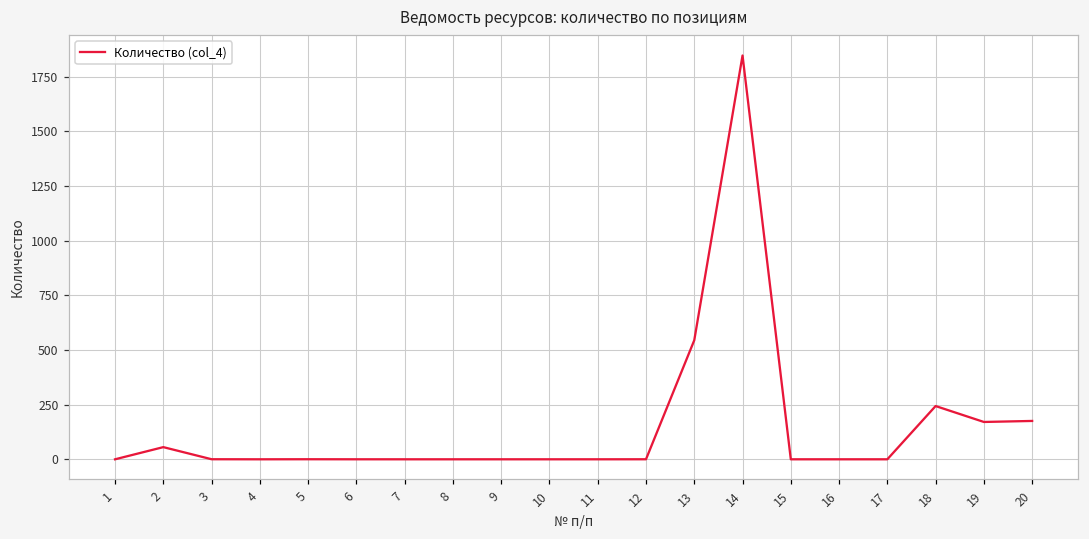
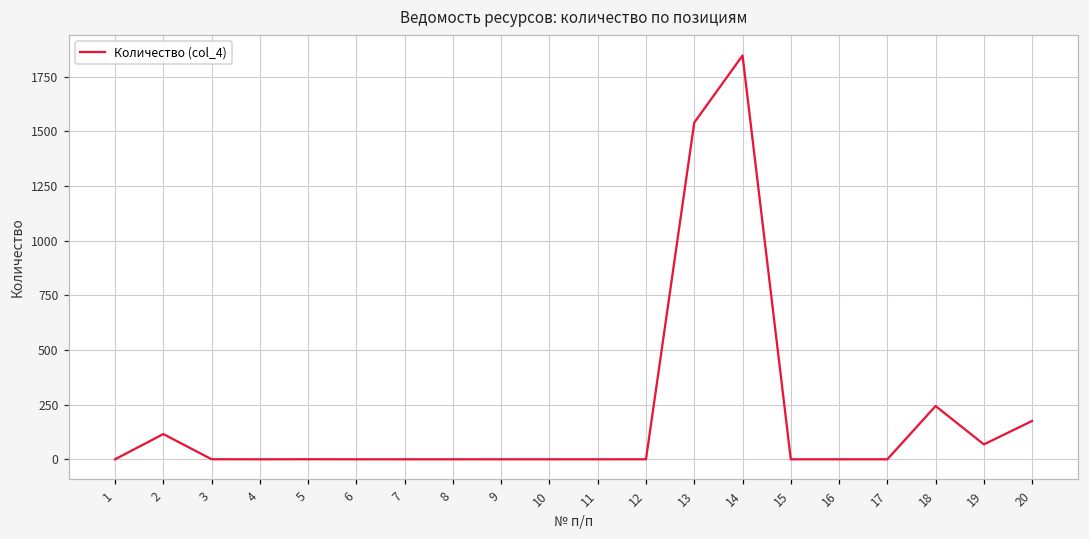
  {
    "1": 0,
-   "2": 60,
+   "2": 120,
    "3": 0,
    "4": 0,
    "5": 0,
    "6": 0,
    "7": 0,
    "8": 0,
    "9": 0,
    "10": 0,
    "11": 0,
    "12": 0,
-   "13": 540,
+   "13": 1540,
    "14": 1850,
    "15": 0,
    "16": 0,
    "17": 0,
    "18": 240,
-   "19": 170,
+   "19": 70,
    "20": 180
  }
